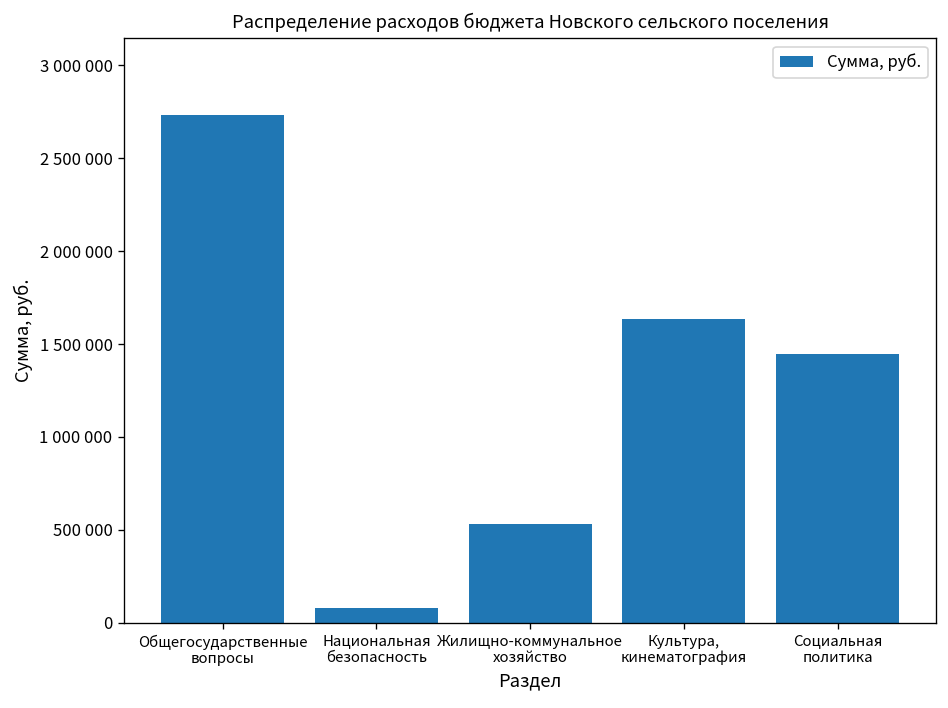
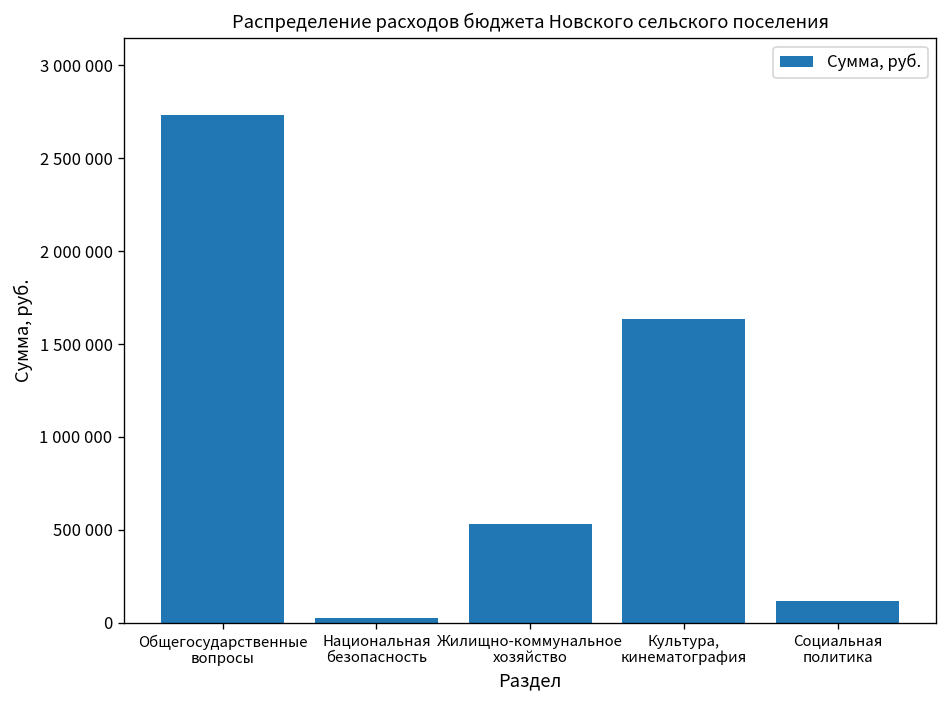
  {
    "Общегосударственные вопросы": 2730000,
-   "Национальная безопасность": 80000,
+   "Национальная безопасность": 30000,
    "Жилищно-коммунальное хозяйство": 530000,
    "Культура, кинематография": 1630000,
-   "Социальная политика": 1450000
+   "Социальная политика": 120000
  }
